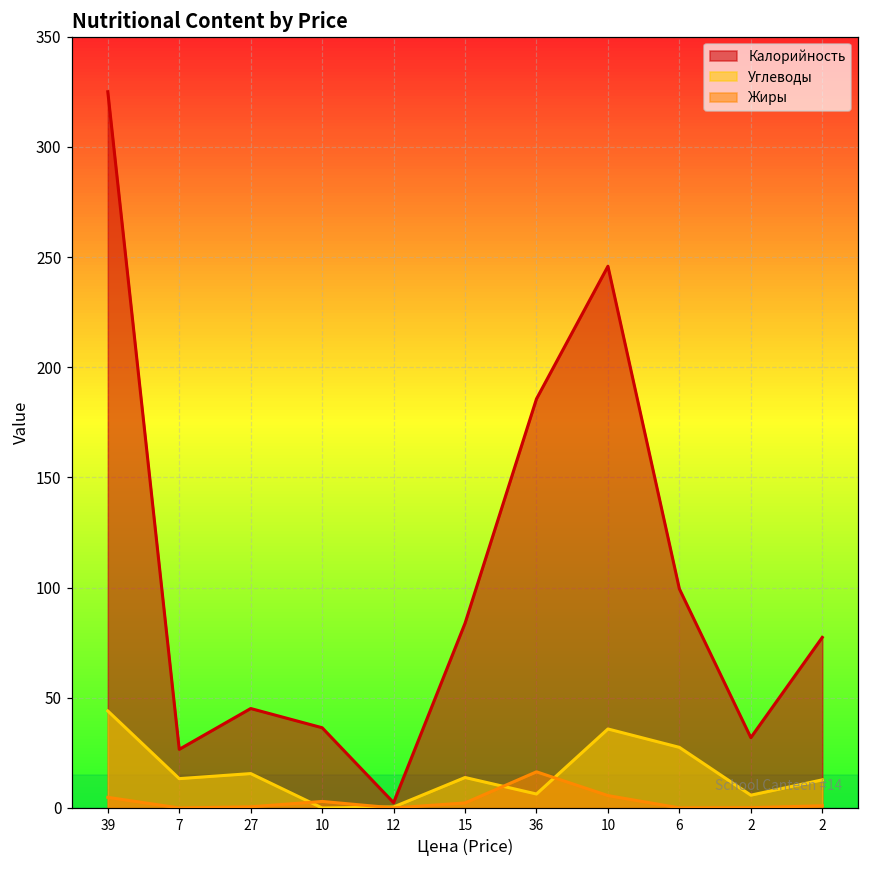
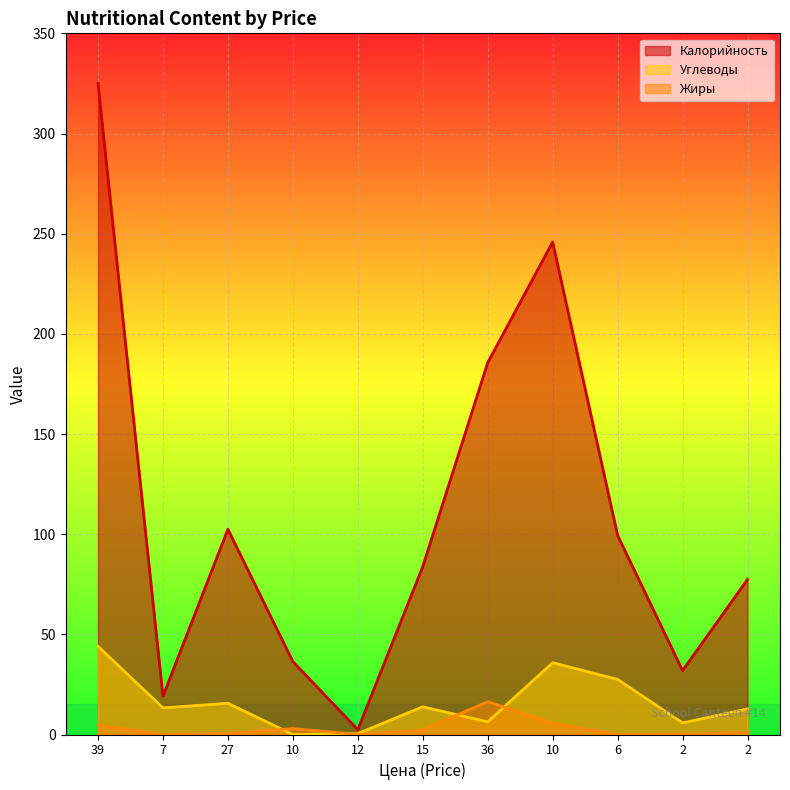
  {
    "Калорийность": {
      "39": 325,
-     "7": 27,
-     "27": 45,
+     "7": 19,
+     "27": 102,
      "12": 2,
      "15": 84,
      "36": 186,
      "6": 99
    }
  }
